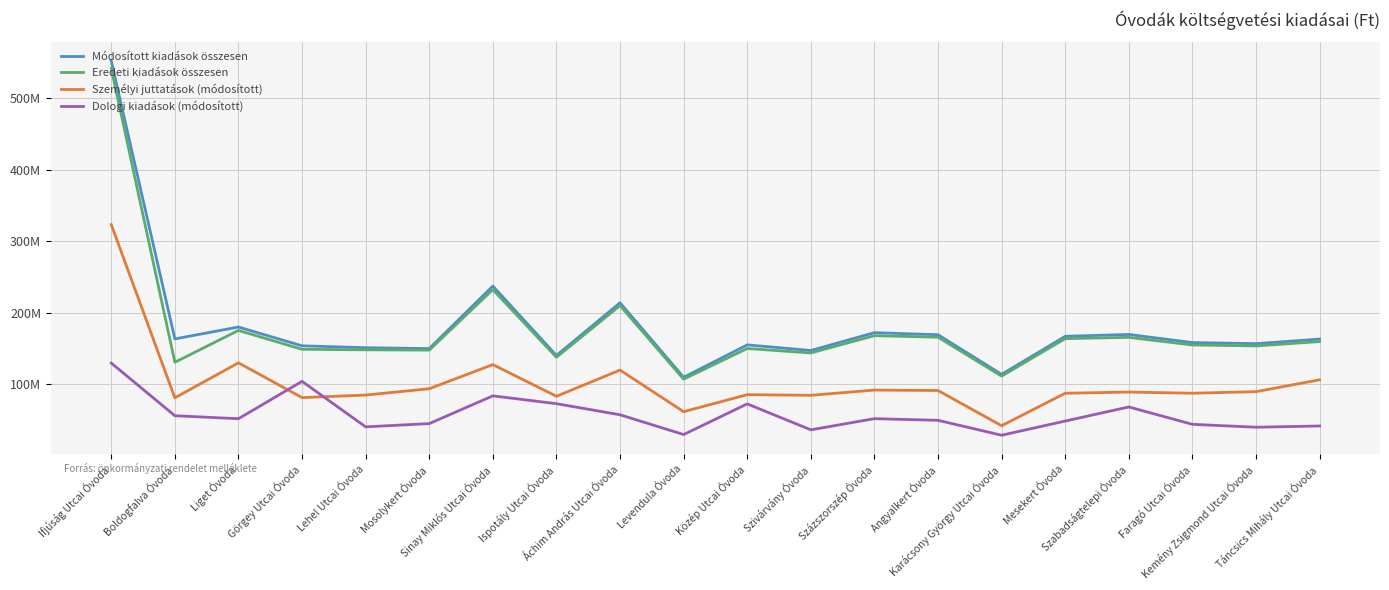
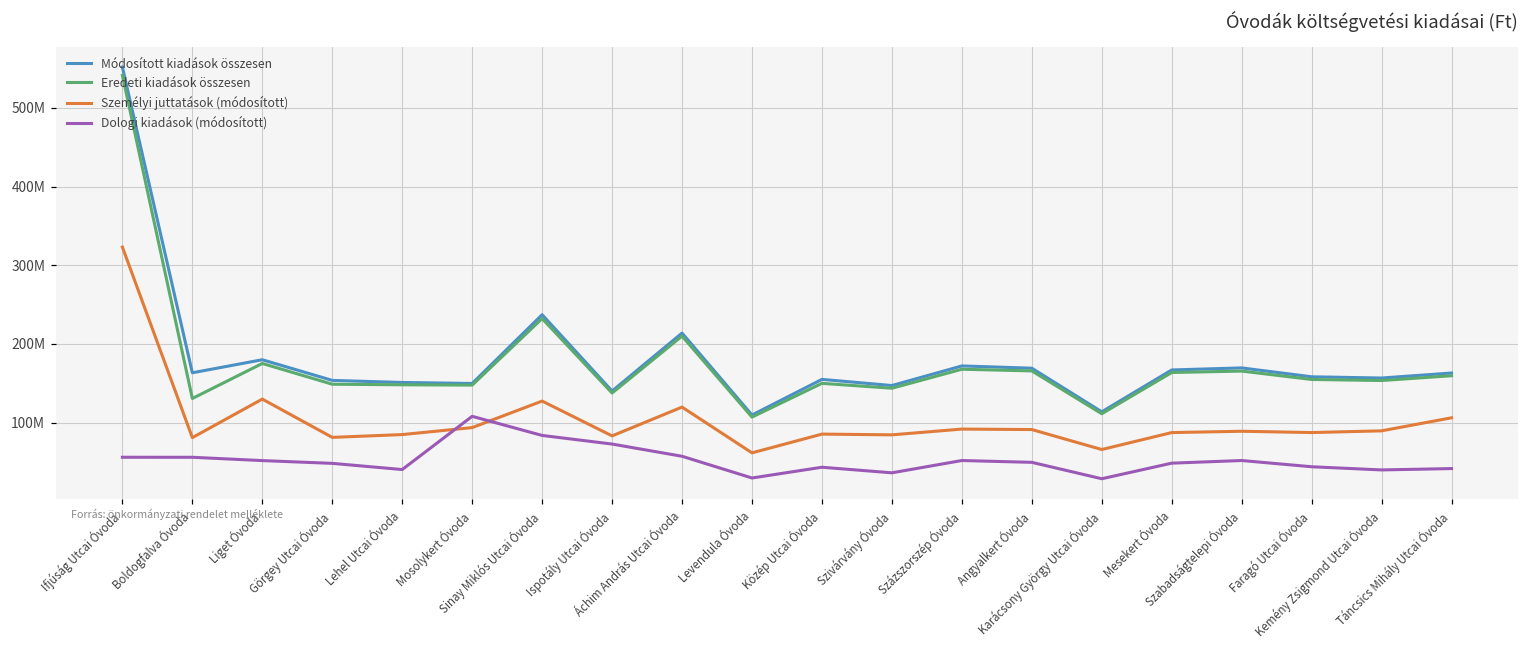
  {
    "Módosított kiadások összesen": {
      "Ifjúság Utcai Óvoda": 550000000,
      "Boldogfalva Óvoda": 160000000,
      "Liget Óvoda": 180000000,
      "Görgey Utcai Óvoda": 150000000,
      "Sinay Miklós Utcai Óvoda": 240000000,
      "Áchim András Utcai Óvoda": 210000000,
      "Közép Utcai Óvoda": 150000000,
      "Százszorszép Óvoda": 170000000,
      "Szabadságtelepi Óvoda": 170000000
    },
    "Eredeti kiadások összesen": {
      "Ifjúság Utcai Óvoda": 540000000,
      "Boldogfalva Óvoda": 130000000,
      "Liget Óvoda": 180000000,
      "Görgey Utcai Óvoda": 150000000,
      "Sinay Miklós Utcai Óvoda": 230000000,
      "Áchim András Utcai Óvoda": 210000000,
      "Közép Utcai Óvoda": 150000000,
      "Százszorszép Óvoda": 170000000,
      "Szabadságtelepi Óvoda": 170000000
    },
    "Személyi juttatások (módosított)": {
      "Ifjúság Utcai Óvoda": 320000000,
      "Boldogfalva Óvoda": 80000000,
      "Liget Óvoda": 130000000,
      "Görgey Utcai Óvoda": 80000000,
      "Lehel Utcai Óvoda": 80000000,
      "Mosolykert Óvoda": 90000000,
      "Sinay Miklós Utcai Óvoda": 130000000,
      "Ispotály Utcai Óvoda": 80000000,
      "Áchim András Utcai Óvoda": 120000000,
      "Levendula Óvoda": 60000000,
      "Közép Utcai Óvoda": 90000000,
      "Szivárvány Óvoda": 80000000,
      "Százszorszép Óvoda": 90000000,
      "Angyalkert Óvoda": 90000000,
-     "Karácsony György Utcai Óvoda": 40000000,
+     "Karácsony György Utcai Óvoda": 70000000,
      "Mesekert Óvoda": 90000000,
      "Szabadságtelepi Óvoda": 90000000,
      "Faragó Utcai Óvoda": 90000000,
      "Kemény Zsigmond Utcai Óvoda": 90000000,
      "Táncsics Mihály Utcai Óvoda": 110000000
    },
    "Dologi kiadások (módosított)": {
-     "Ifjúság Utcai Óvoda": 130000000,
+     "Ifjúság Utcai Óvoda": 60000000,
      "Boldogfalva Óvoda": 60000000,
      "Liget Óvoda": 50000000,
-     "Görgey Utcai Óvoda": 100000000,
+     "Görgey Utcai Óvoda": 50000000,
      "Lehel Utcai Óvoda": 40000000,
-     "Mosolykert Óvoda": 40000000,
+     "Mosolykert Óvoda": 110000000,
      "Sinay Miklós Utcai Óvoda": 80000000,
      "Ispotály Utcai Óvoda": 70000000,
      "Áchim András Utcai Óvoda": 60000000,
      "Levendula Óvoda": 30000000,
-     "Közép Utcai Óvoda": 70000000,
+     "Közép Utcai Óvoda": 40000000,
      "Szivárvány Óvoda": 40000000,
      "Százszorszép Óvoda": 50000000,
      "Angyalkert Óvoda": 50000000,
      "Karácsony György Utcai Óvoda": 30000000,
      "Mesekert Óvoda": 50000000,
-     "Szabadságtelepi Óvoda": 70000000,
+     "Szabadságtelepi Óvoda": 50000000,
      "Faragó Utcai Óvoda": 40000000,
      "Kemény Zsigmond Utcai Óvoda": 40000000,
      "Táncsics Mihály Utcai Óvoda": 40000000
    }
  }
